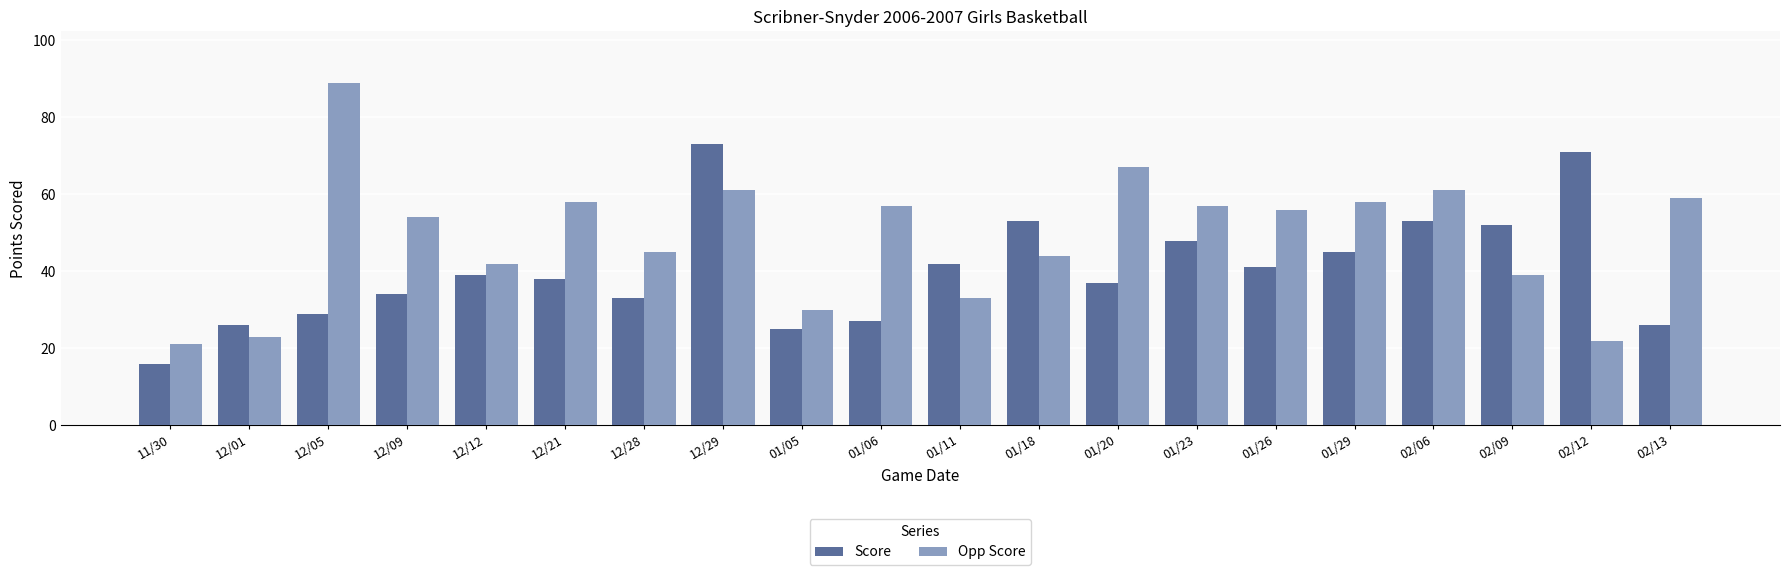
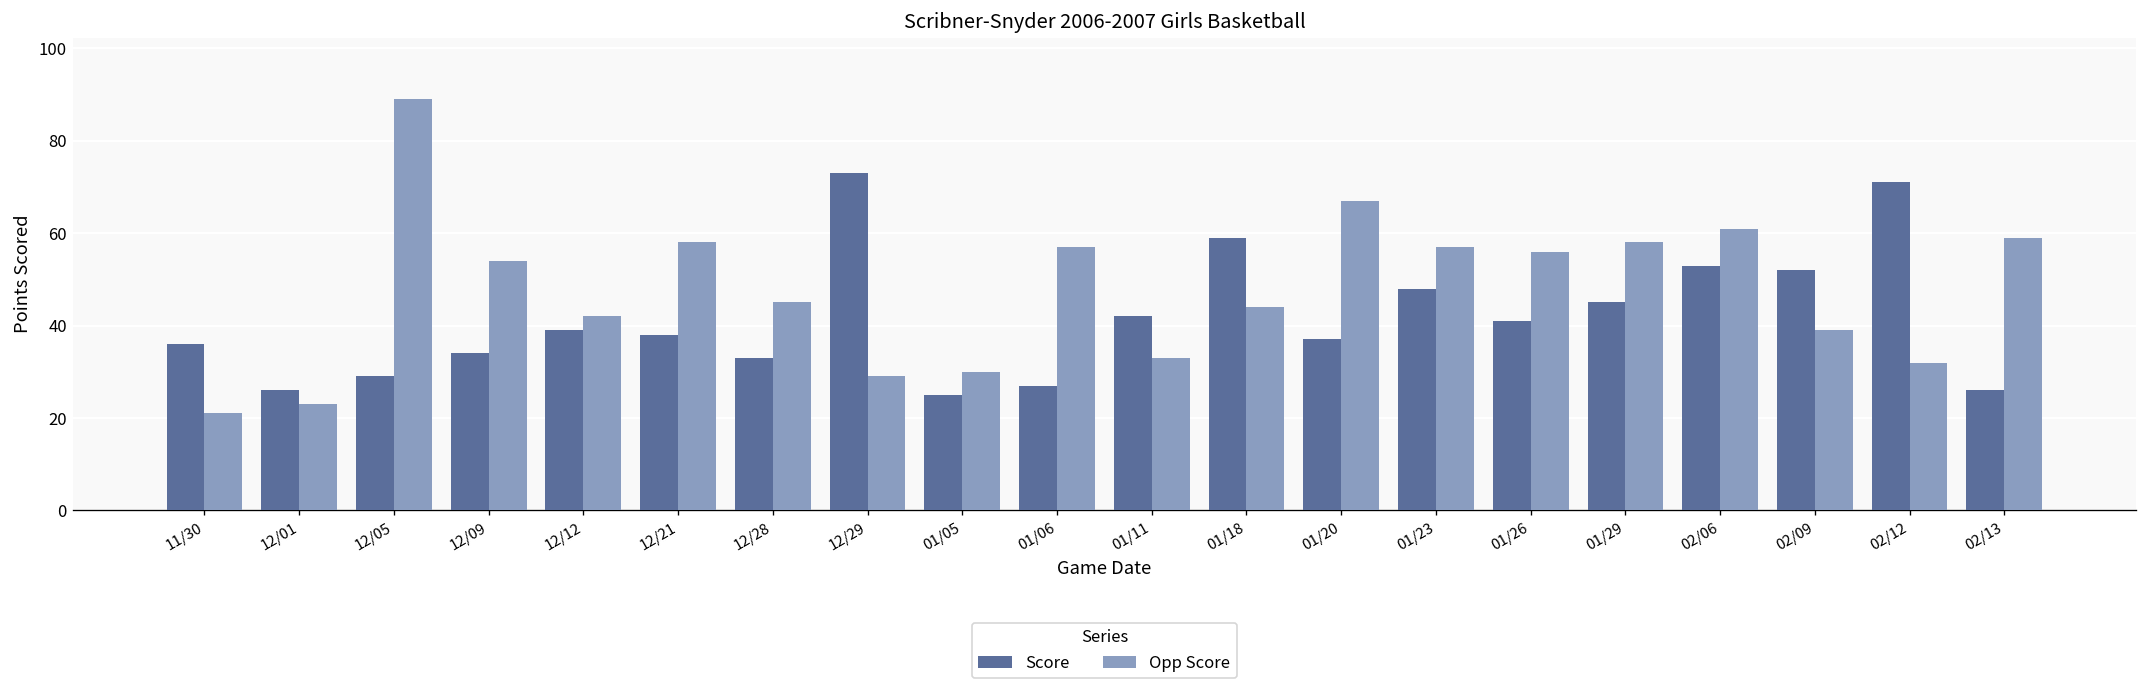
  {
    "Score": {
-     "11/30": 16,
+     "11/30": 36,
      "12/01": 26,
      "12/05": 29,
      "12/09": 34,
      "12/12": 39,
      "12/21": 38,
      "12/28": 33,
      "12/29": 73,
      "01/05": 25,
      "01/06": 27,
      "01/11": 42,
-     "01/18": 53,
+     "01/18": 59,
      "01/20": 37,
      "01/23": 48,
      "01/26": 41,
      "01/29": 45,
      "02/06": 53,
      "02/09": 52,
      "02/12": 71,
      "02/13": 26
    },
    "Opp Score": {
      "11/30": 21,
      "12/01": 23,
      "12/05": 89,
      "12/09": 54,
      "12/12": 42,
      "12/21": 58,
      "12/28": 45,
-     "12/29": 61,
+     "12/29": 29,
      "01/05": 30,
      "01/06": 57,
      "01/11": 33,
      "01/18": 44,
      "01/20": 67,
      "01/23": 57,
      "01/26": 56,
      "01/29": 58,
      "02/06": 61,
      "02/09": 39,
-     "02/12": 22,
+     "02/12": 32,
      "02/13": 59
    }
  }
